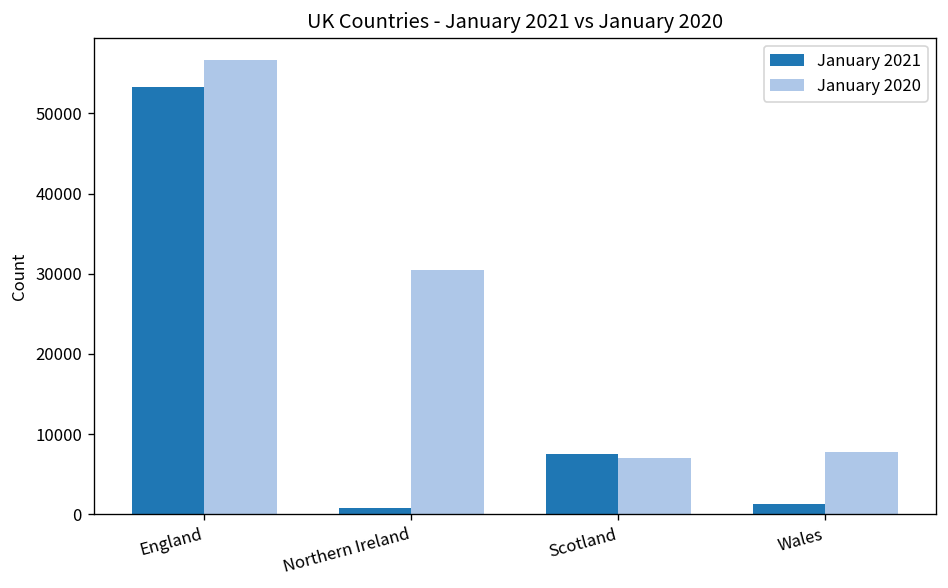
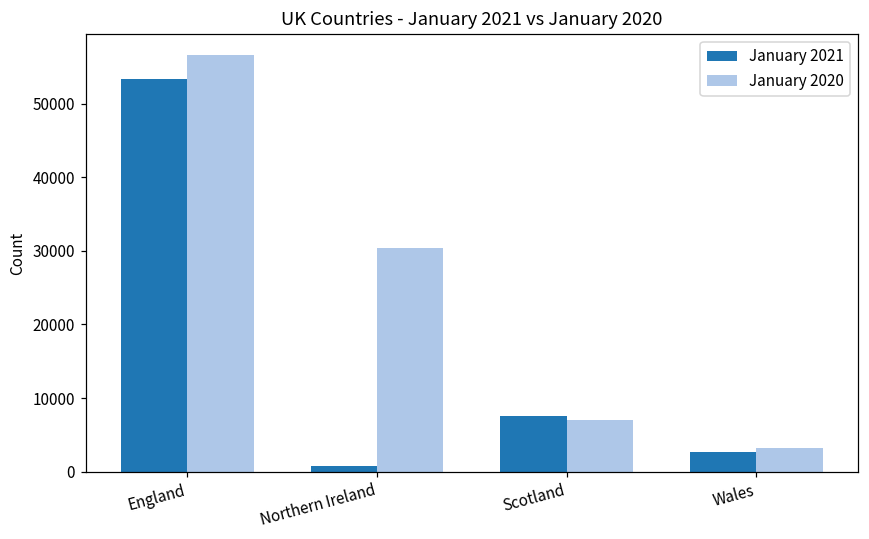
  {
    "January 2021": {
      "England": 53000,
      "Northern Ireland": 1000,
      "Scotland": 8000,
-     "Wales": 1000
+     "Wales": 3000
    },
    "January 2020": {
      "England": 57000,
      "Northern Ireland": 30000,
      "Scotland": 7000,
-     "Wales": 8000
+     "Wales": 3000
    }
  }
